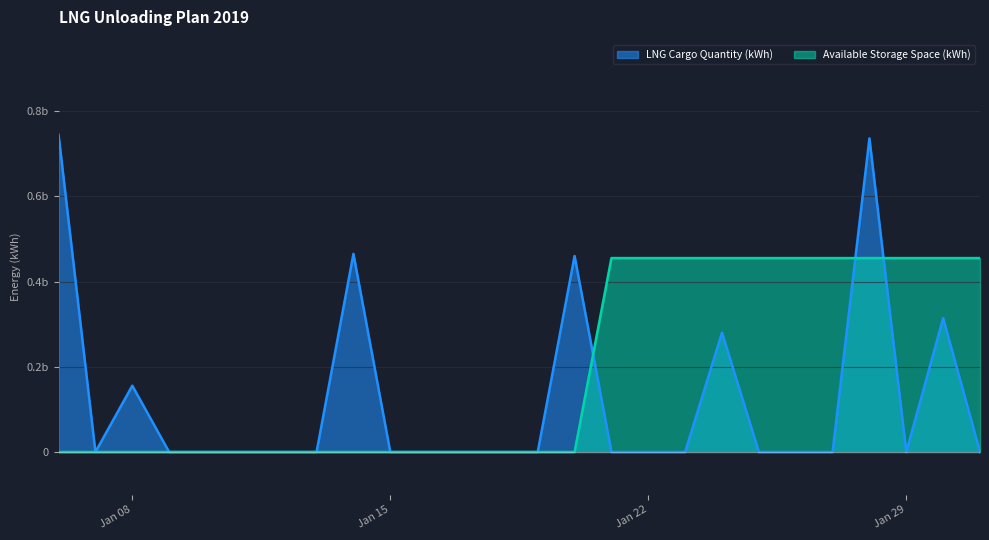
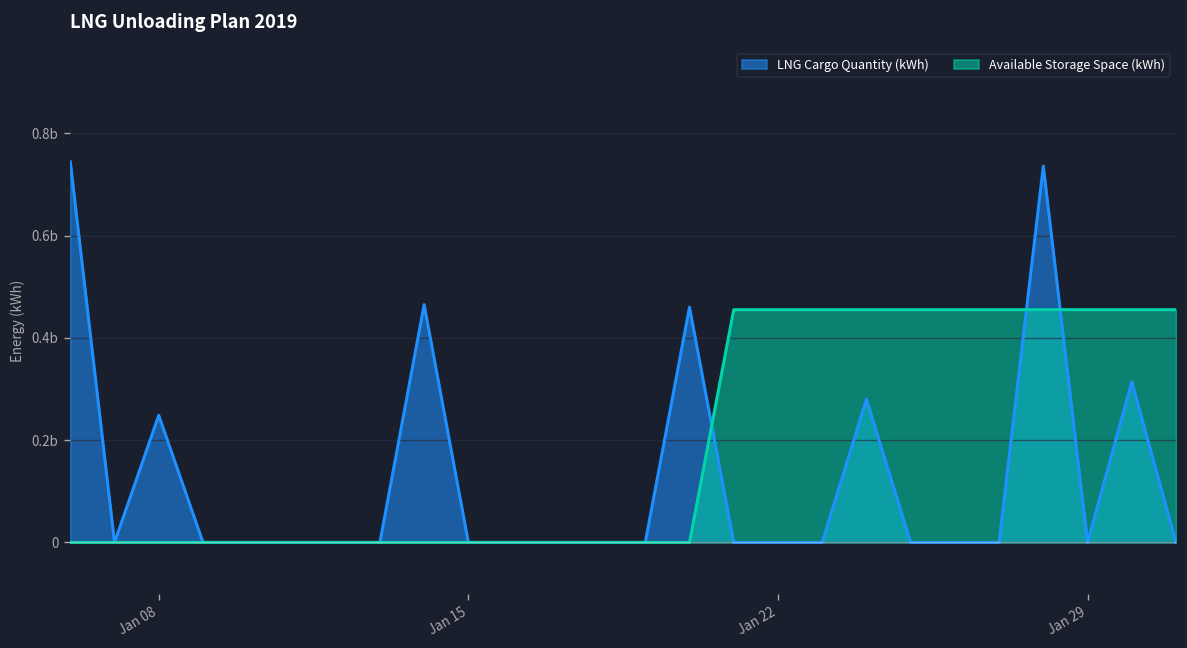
  {
    "LNG Cargo Quantity (kWh)": {
-     "Jan 08": "0.16b",
+     "Jan 08": "0.25b",
      "Jan 22": "0.00b",
      "Jan 29": "0.00b"
    },
    "Available Storage Space (kWh)": {
      "Jan 08": "0.00b",
      "Jan 22": "0.46b",
      "Jan 29": "0.46b"
    }
  }
